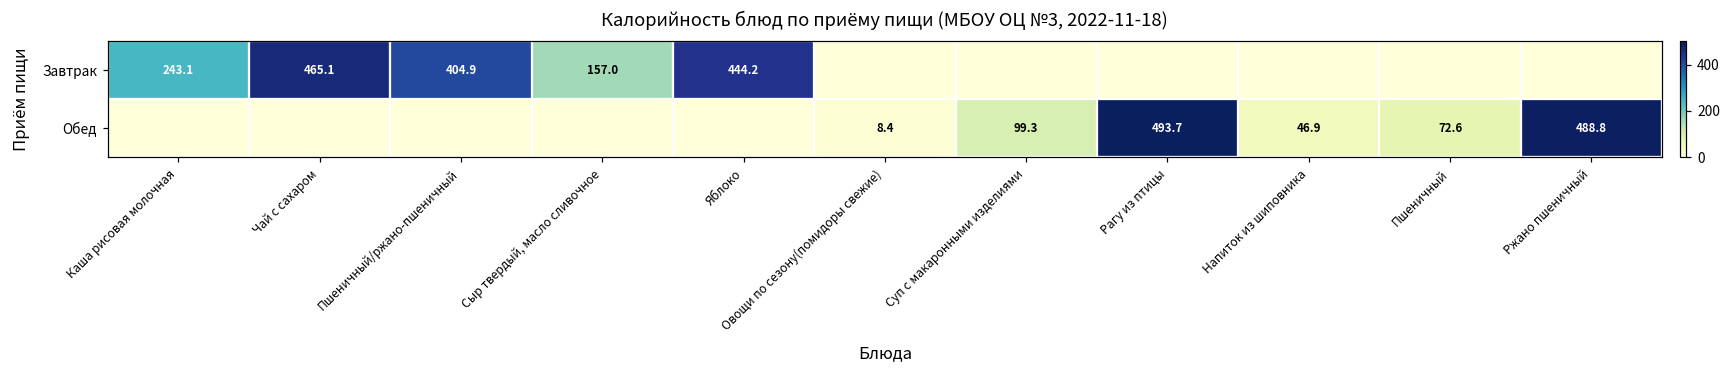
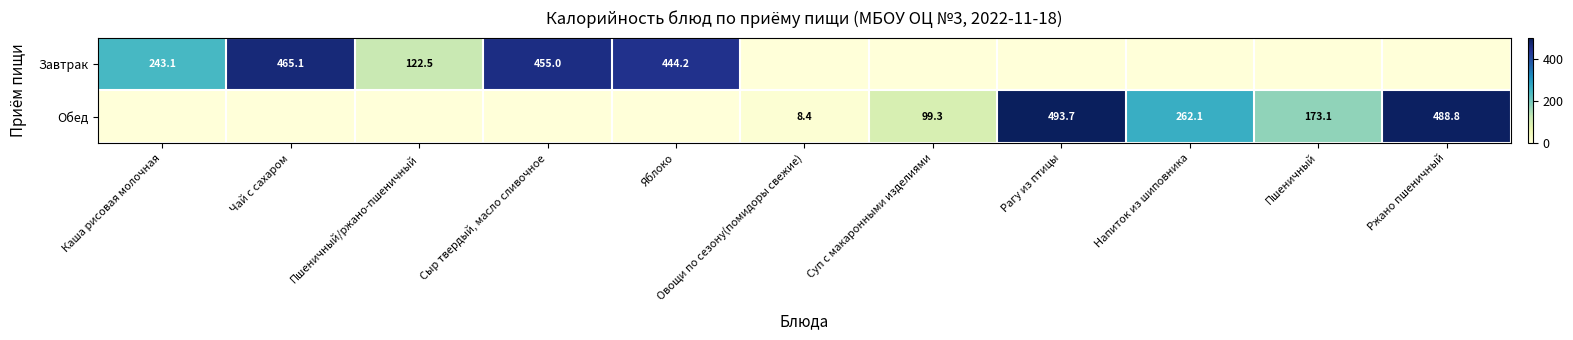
  {
    "Завтрак": {
      "Каша рисовая молочная": 243.1,
      "Чай с сахаром": 465.1,
-     "Пшеничный/ржано-пшеничный": 404.9,
-     "Сыр твердый, масло сливочное": 157.0,
+     "Пшеничный/ржано-пшеничный": 122.5,
+     "Сыр твердый, масло сливочное": 455.0,
      "Яблоко": 444.2
    },
    "Обед": {
      "Овощи по сезону(помидоры свежие)": 8.4,
      "Суп с макаронными изделиями": 99.3,
      "Рагу из птицы": 493.7,
-     "Напиток из шиповника": 46.9,
-     "Пшеничный": 72.6,
+     "Напиток из шиповника": 262.1,
+     "Пшеничный": 173.1,
      "Ржано пшеничный": 488.8
    }
  }
